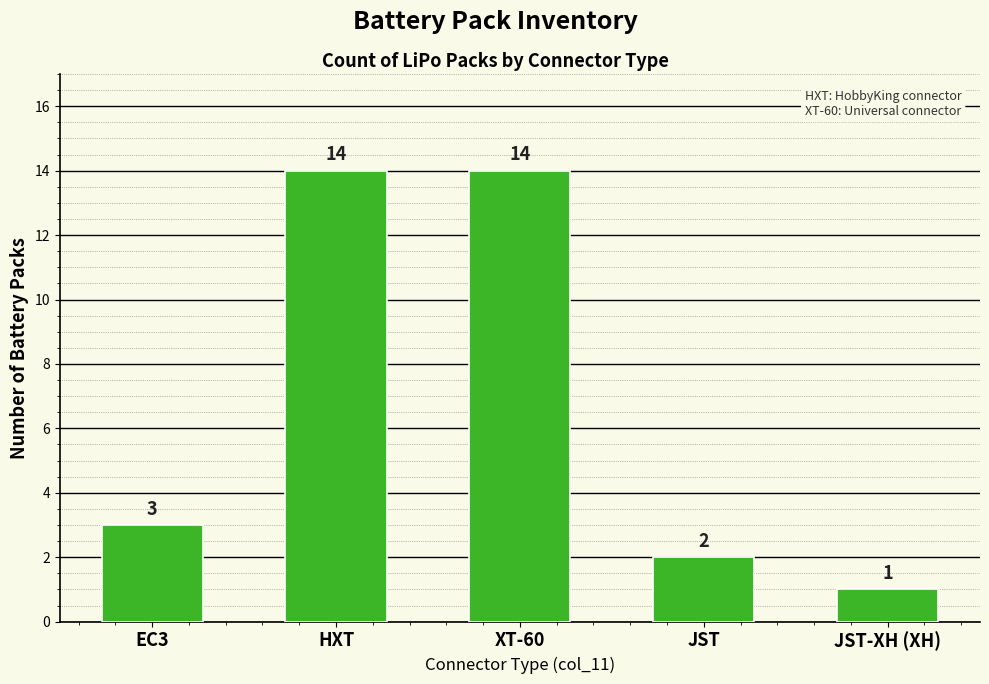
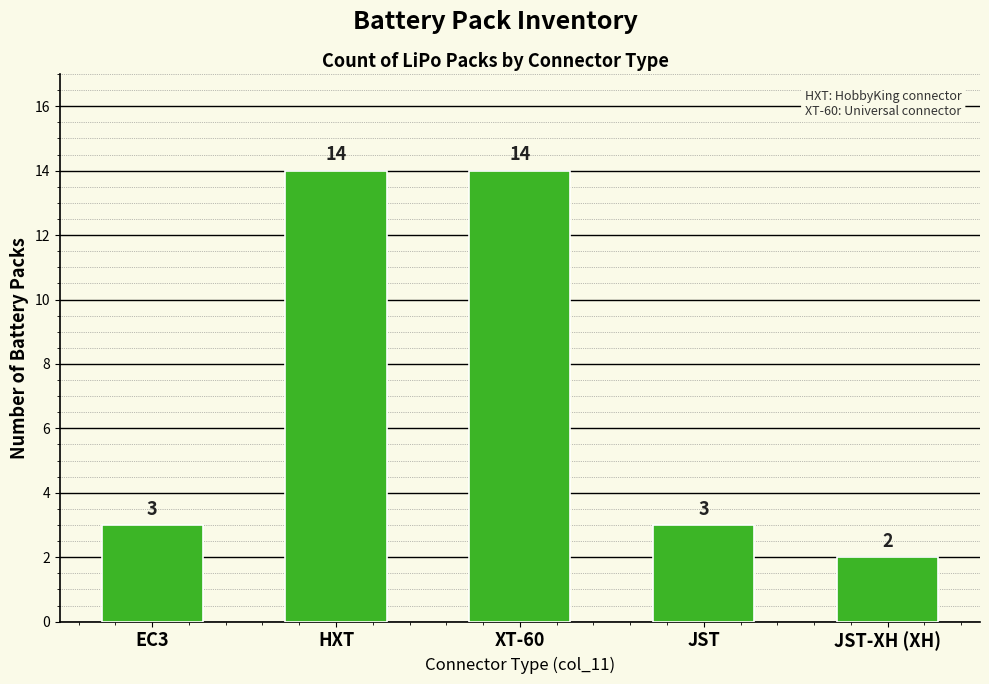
  {
    "EC3": 3,
    "HXT": 14,
    "XT-60": 14,
-   "JST": 2,
-   "JST-XH (XH)": 1
+   "JST": 3,
+   "JST-XH (XH)": 2
  }
